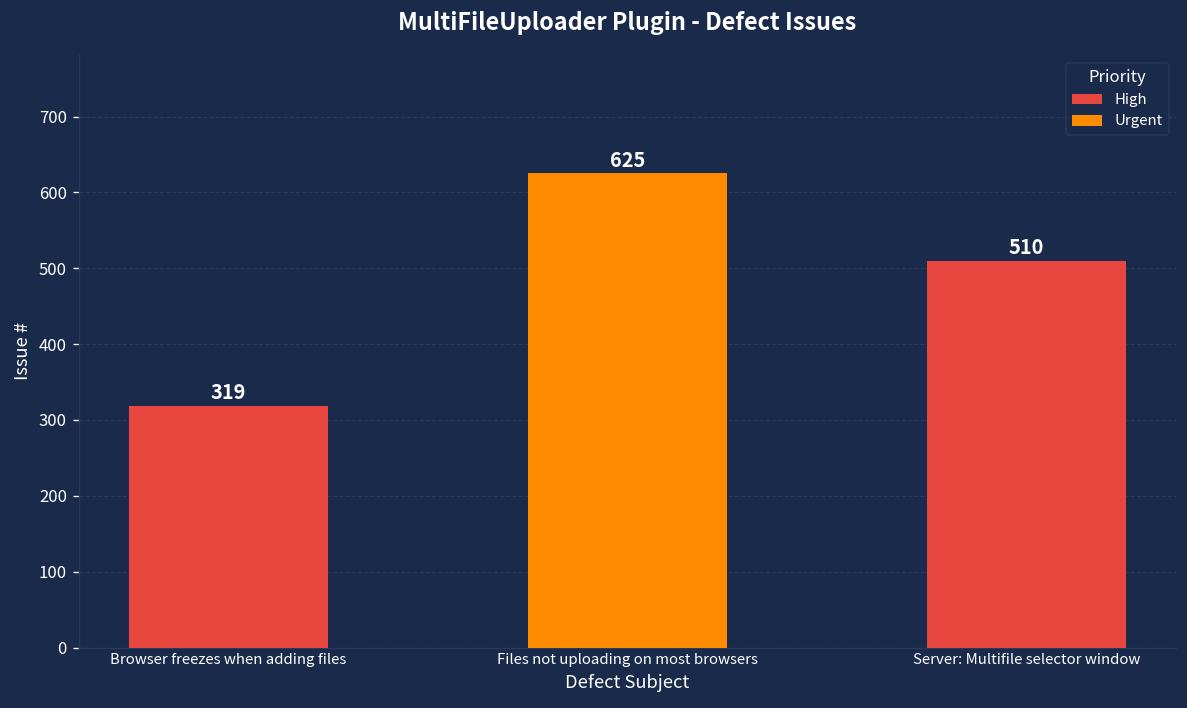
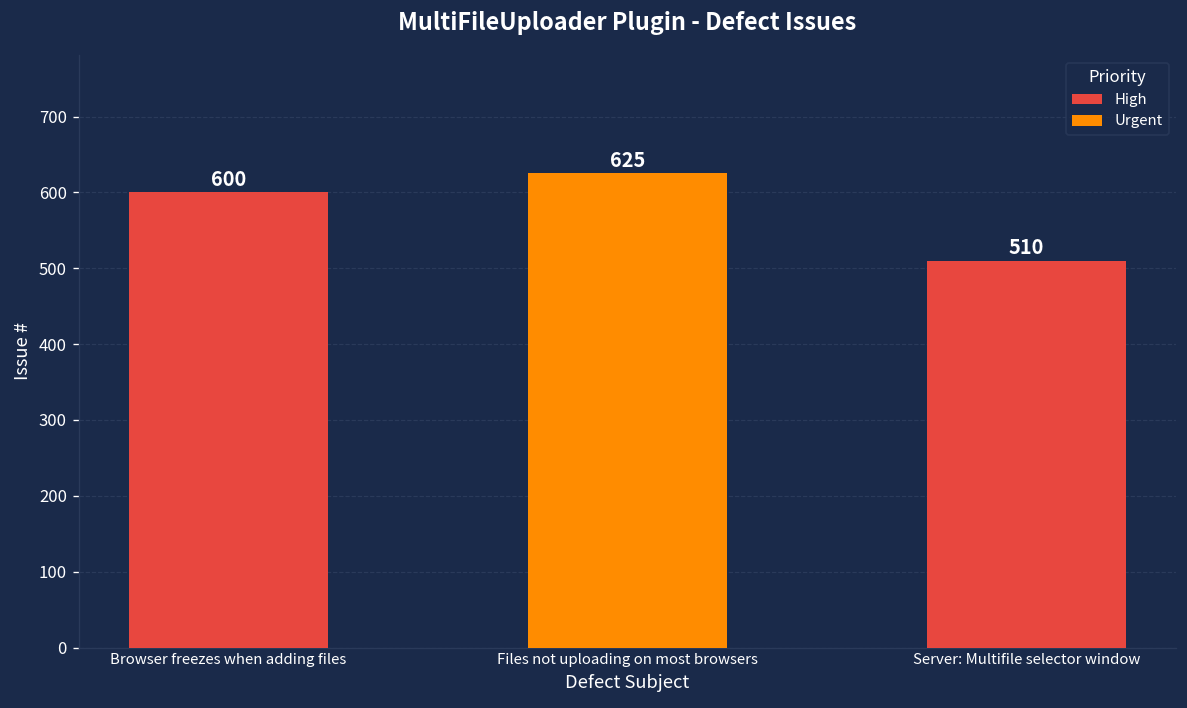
  {
    "High": {
-     "Browser freezes when adding files": 319,
+     "Browser freezes when adding files": 600,
      "Server: Multifile selector window": 510
    },
    "Urgent": {
      "Files not uploading on most browsers": 625
    }
  }
